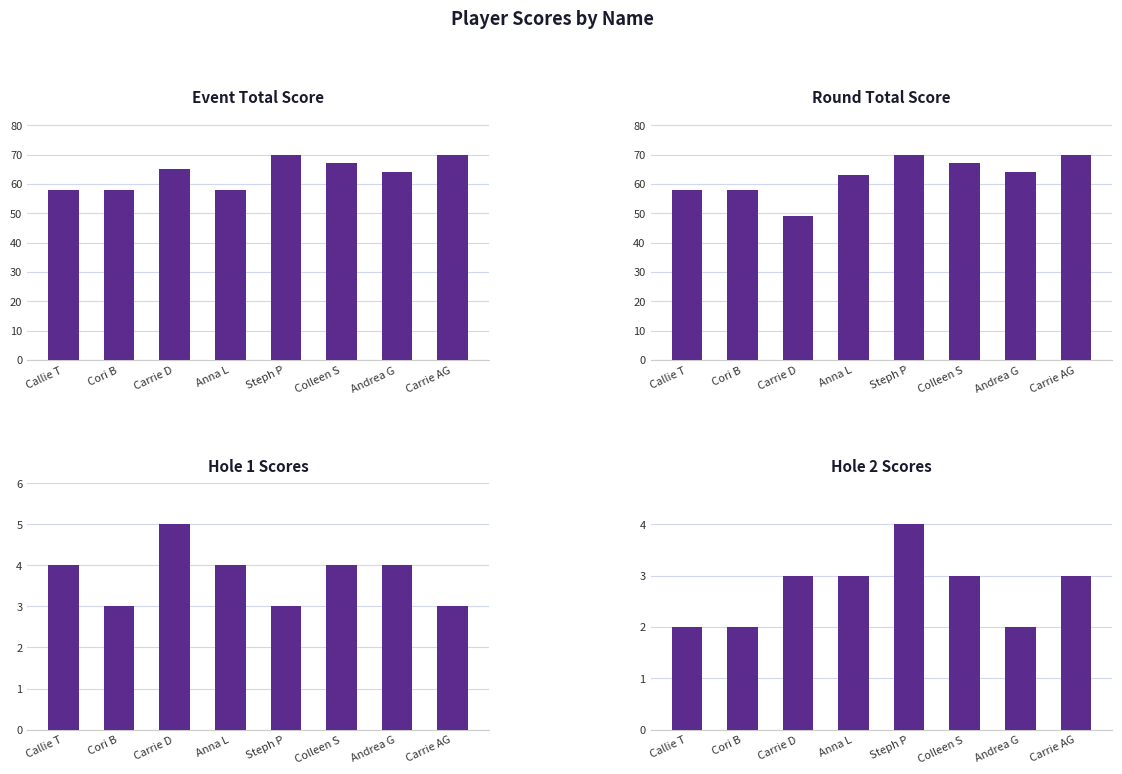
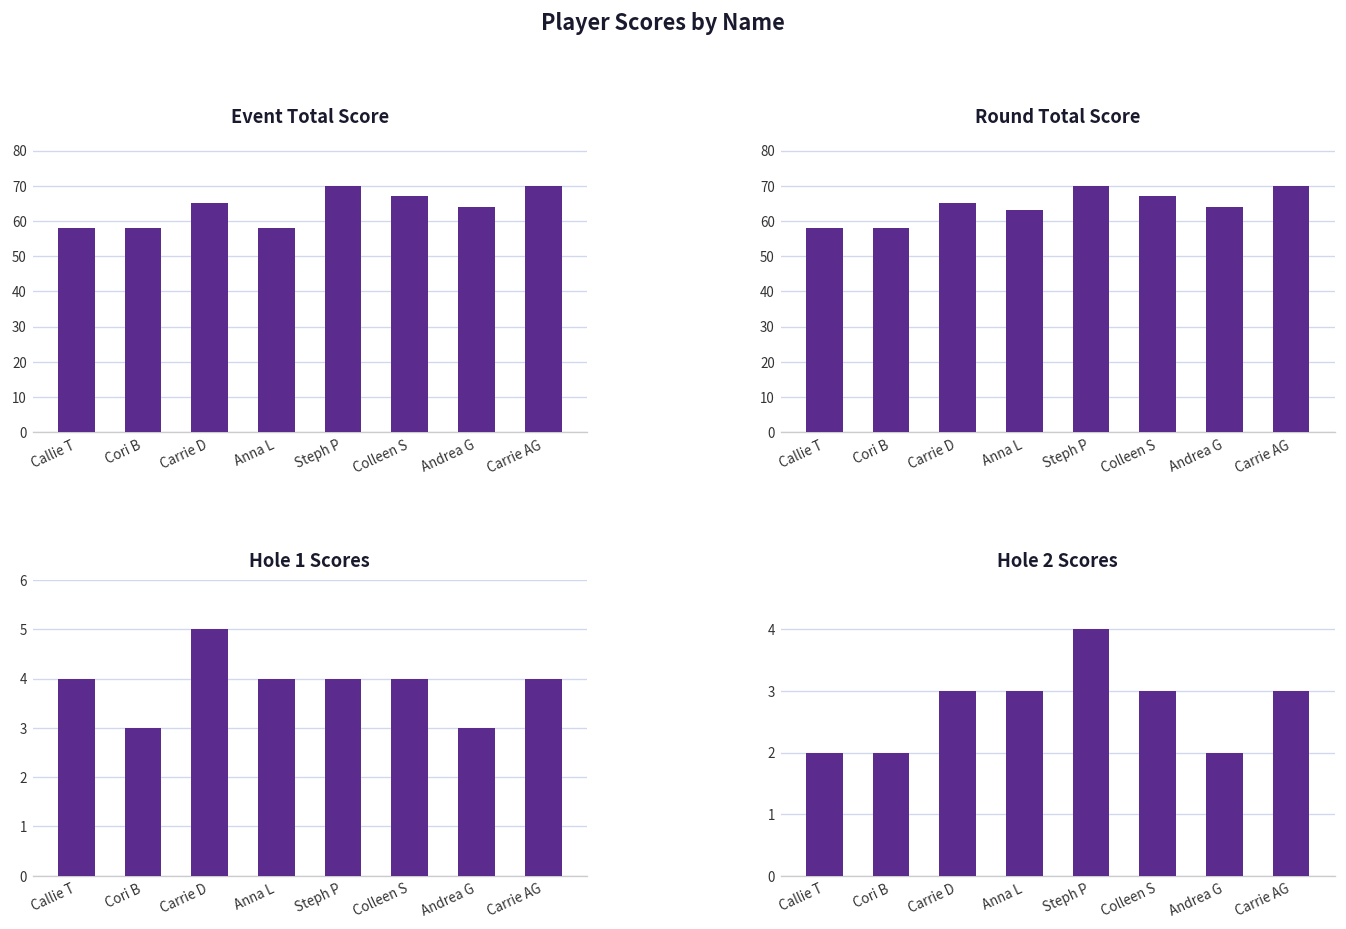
  {
    "Event Total Score": {
      "Callie T": 58,
      "Cori B": 58,
      "Carrie D": 65,
      "Anna L": 58,
      "Steph P": 70,
      "Colleen S": 67,
      "Andrea G": 64,
      "Carrie AG": 70
    },
    "Round Total Score": {
      "Callie T": 58,
      "Cori B": 58,
-     "Carrie D": 49,
+     "Carrie D": 65,
      "Anna L": 63,
      "Steph P": 70,
      "Colleen S": 67,
      "Andrea G": 64,
      "Carrie AG": 70
    },
    "Hole 1 Scores": {
      "Callie T": 4,
      "Cori B": 3,
      "Carrie D": 5,
      "Anna L": 4,
-     "Steph P": 3,
+     "Steph P": 4,
      "Colleen S": 4,
-     "Andrea G": 4,
-     "Carrie AG": 3
+     "Andrea G": 3,
+     "Carrie AG": 4
    },
    "Hole 2 Scores": {
      "Callie T": 2.0,
      "Cori B": 2.0,
      "Carrie D": 3.0,
      "Anna L": 3.0,
      "Steph P": 4.0,
      "Colleen S": 3.0,
      "Andrea G": 2.0,
      "Carrie AG": 3.0
    }
  }
